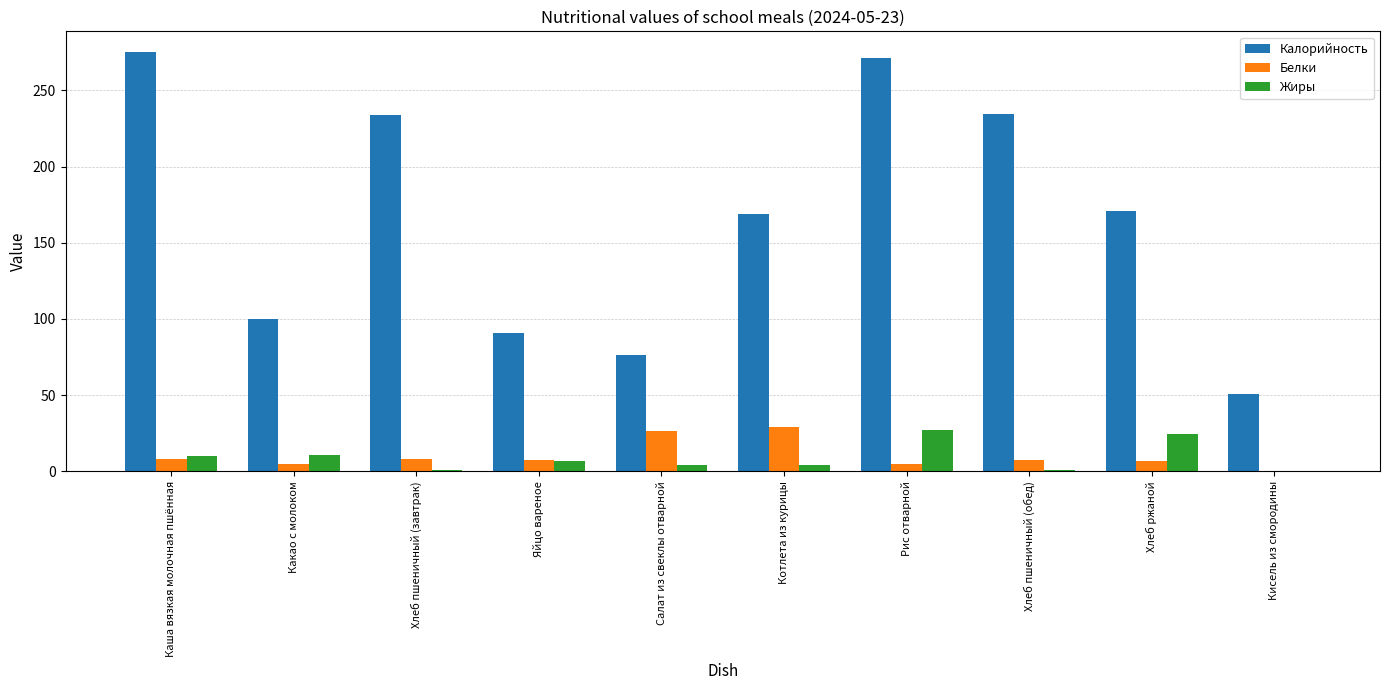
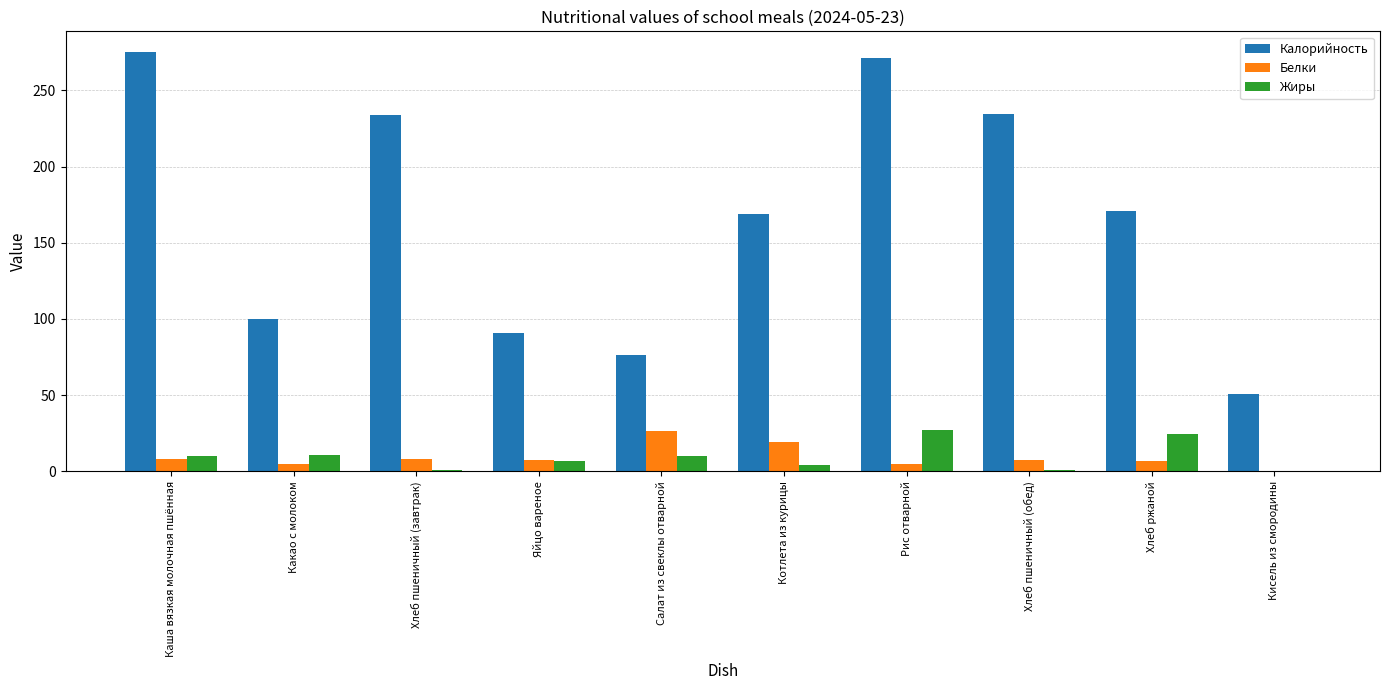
  {
    "Калорийность": {
      "Каша вязкая молочная пшённая": 275,
      "Какао с молоком": 100,
      "Хлеб пшеничный (завтрак)": 234,
      "Яйцо вареное": 91,
      "Салат из свеклы отварной": 76,
      "Котлета из курицы": 169,
      "Рис отварной": 271,
      "Хлеб пшеничный (обед)": 234,
      "Хлеб ржаной": 171,
      "Кисель из смородины": 51
    },
    "Белки": {
      "Каша вязкая молочная пшённая": 8,
      "Какао с молоком": 5,
      "Хлеб пшеничный (завтрак)": 8,
      "Яйцо вареное": 8,
      "Салат из свеклы отварной": 27,
-     "Котлета из курицы": 29,
+     "Котлета из курицы": 19,
      "Рис отварной": 5,
      "Хлеб пшеничный (обед)": 8,
      "Хлеб ржаной": 7
    },
    "Жиры": {
      "Каша вязкая молочная пшённая": 10,
      "Какао с молоком": 11,
      "Яйцо вареное": 7,
-     "Салат из свеклы отварной": 4,
+     "Салат из свеклы отварной": 10,
      "Котлета из курицы": 4,
      "Рис отварной": 27,
      "Хлеб ржаной": 25
    }
  }
